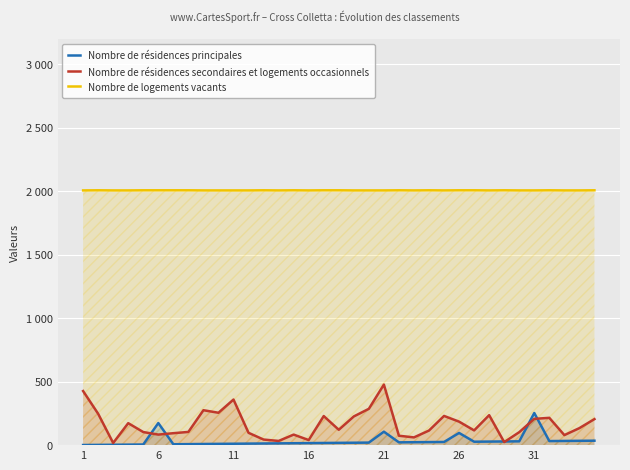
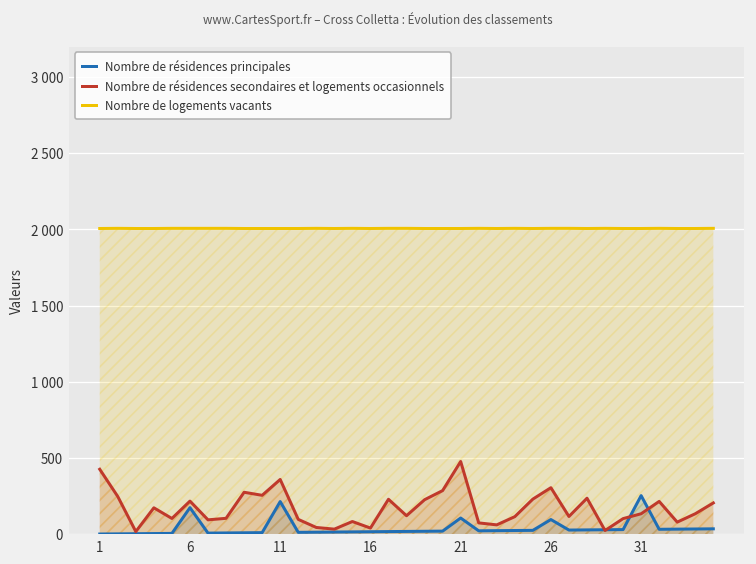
  {
    "Nombre de résidences principales": {
      "1": 0,
      "6": 170,
-     "11": 10,
+     "11": 210,
      "16": 20,
      "21": 110,
      "26": 100,
      "31": 250
    },
    "Nombre de résidences secondaires et logements occasionnels": {
      "1": 430,
-     "6": 80,
+     "6": 220,
      "11": 360,
      "16": 40,
      "21": 480,
-     "26": 190,
-     "31": 210
+     "26": 310,
+     "31": 130
    },
    "Nombre de logements vacants": {
      "1": 2010,
      "6": 2010,
      "11": 2010,
      "16": 2010,
      "21": 2010,
      "26": 2010,
      "31": 2010
    }
  }
